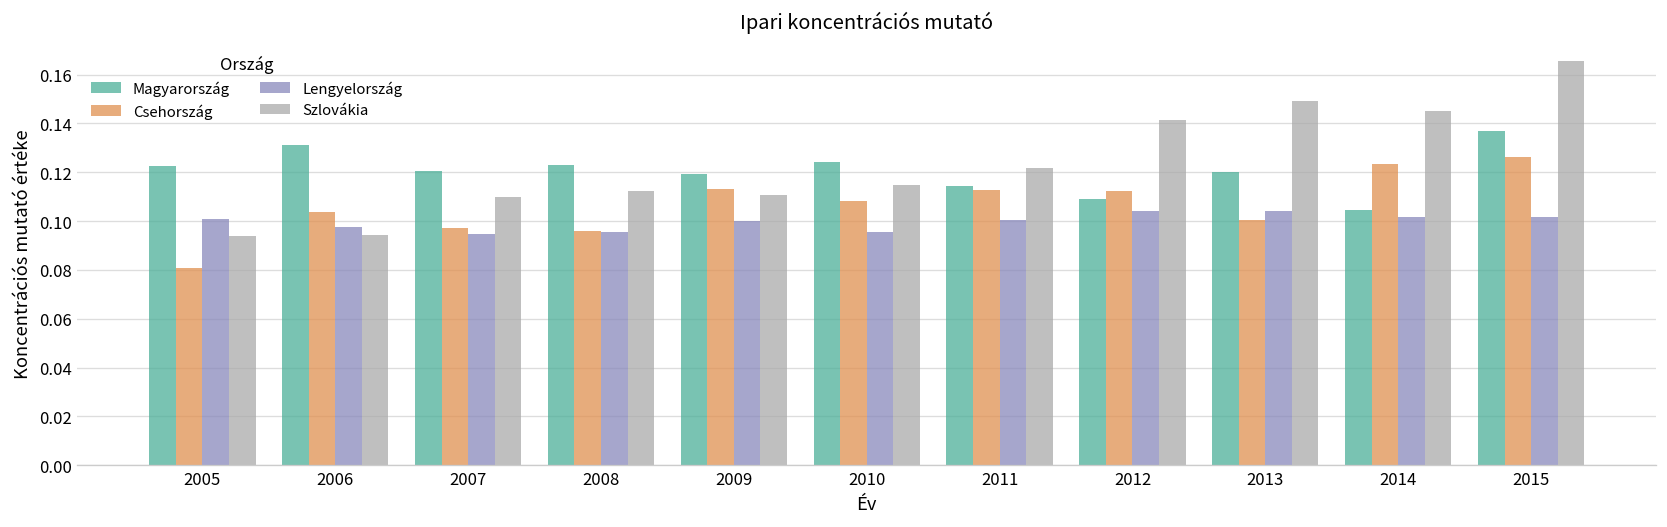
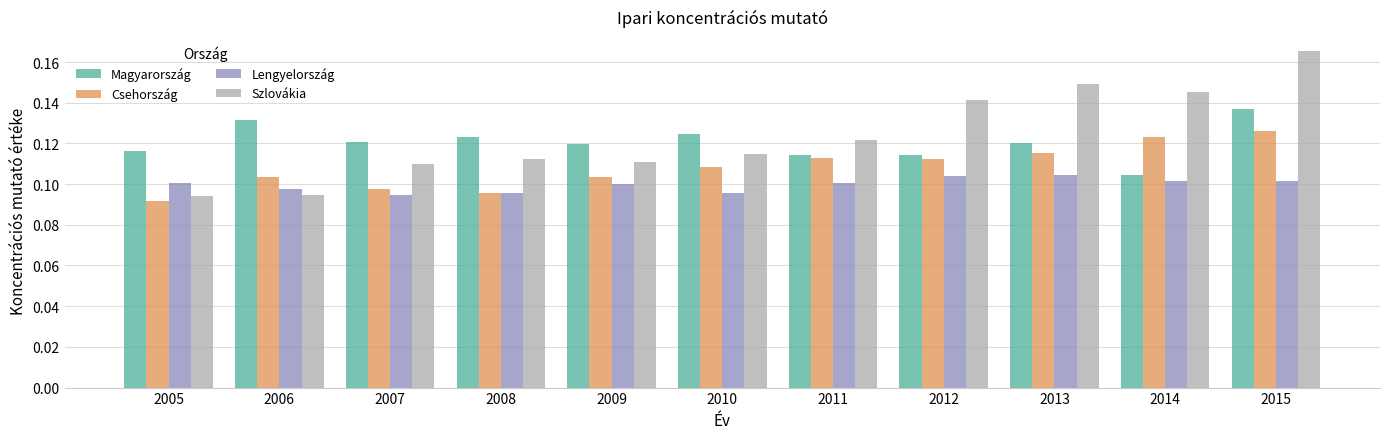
  {
    "Magyarország": {
-     "2005": 0.123,
+     "2005": 0.116,
      "2006": 0.131,
      "2007": 0.121,
      "2008": 0.123,
      "2009": 0.119,
      "2010": 0.124,
      "2011": 0.114,
-     "2012": 0.109,
+     "2012": 0.114,
      "2013": 0.120,
      "2014": 0.104,
      "2015": 0.137
    },
    "Csehország": {
-     "2005": 0.081,
+     "2005": 0.092,
      "2006": 0.104,
      "2007": 0.097,
      "2008": 0.096,
-     "2009": 0.113,
+     "2009": 0.104,
      "2010": 0.108,
      "2011": 0.113,
      "2012": 0.112,
-     "2013": 0.101,
+     "2013": 0.115,
      "2014": 0.123,
      "2015": 0.126
    }
  }
